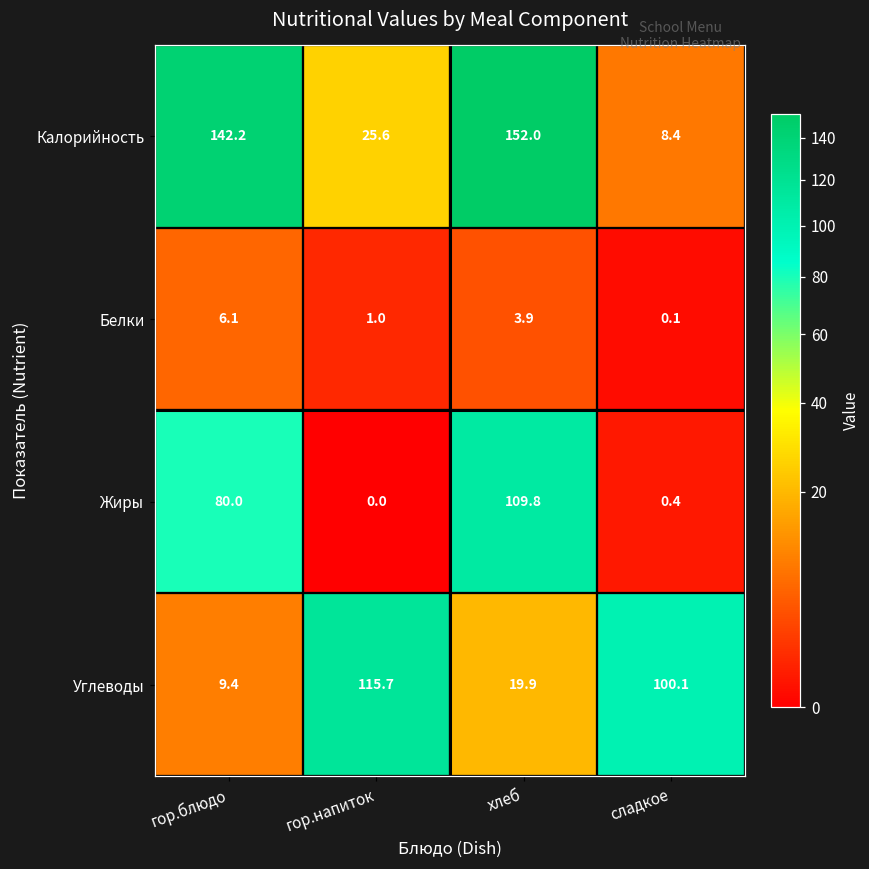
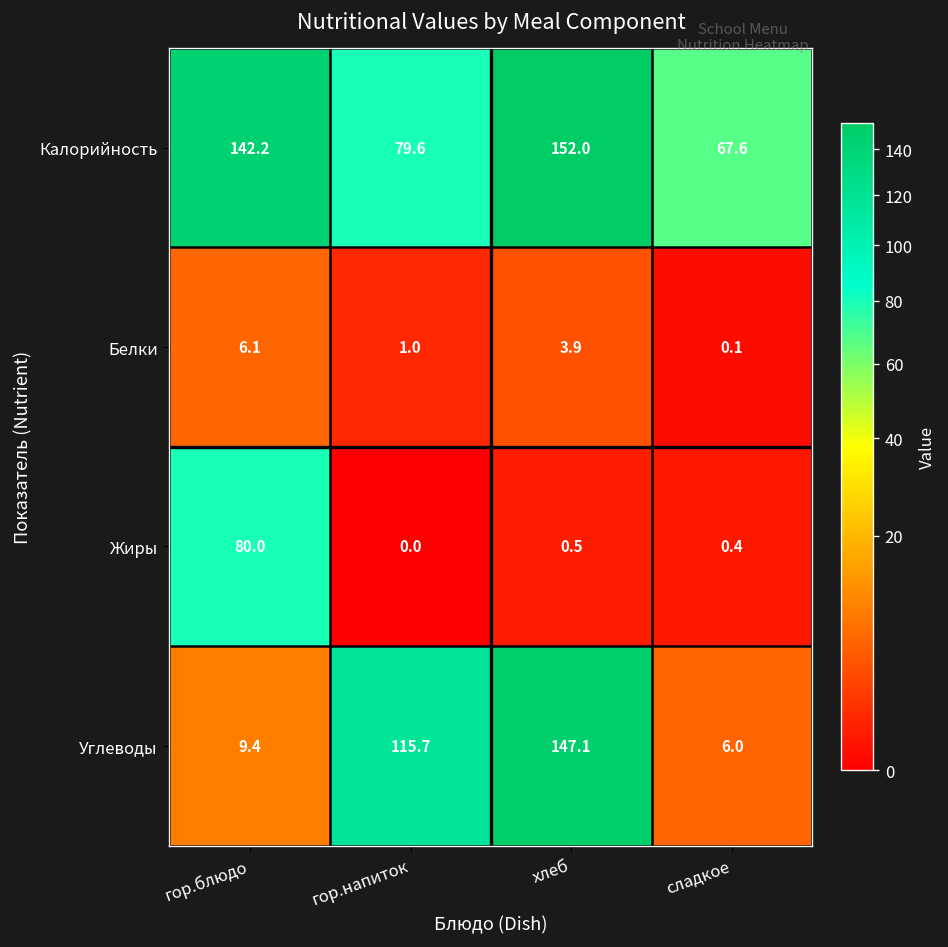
  {
    "Калорийность": {
      "гор.блюдо": 142.2,
-     "гор.напиток": 25.6,
+     "гор.напиток": 79.6,
      "хлеб": 152.0,
-     "сладкое": 8.4
+     "сладкое": 67.6
    },
    "Белки": {
      "гор.блюдо": 6.1,
      "гор.напиток": 1.0,
      "хлеб": 3.9,
      "сладкое": 0.1
    },
    "Жиры": {
      "гор.блюдо": 80.0,
      "гор.напиток": 0.0,
-     "хлеб": 109.8,
+     "хлеб": 0.5,
      "сладкое": 0.4
    },
    "Углеводы": {
      "гор.блюдо": 9.4,
      "гор.напиток": 115.7,
-     "хлеб": 19.9,
-     "сладкое": 100.1
+     "хлеб": 147.1,
+     "сладкое": 6.0
    }
  }
